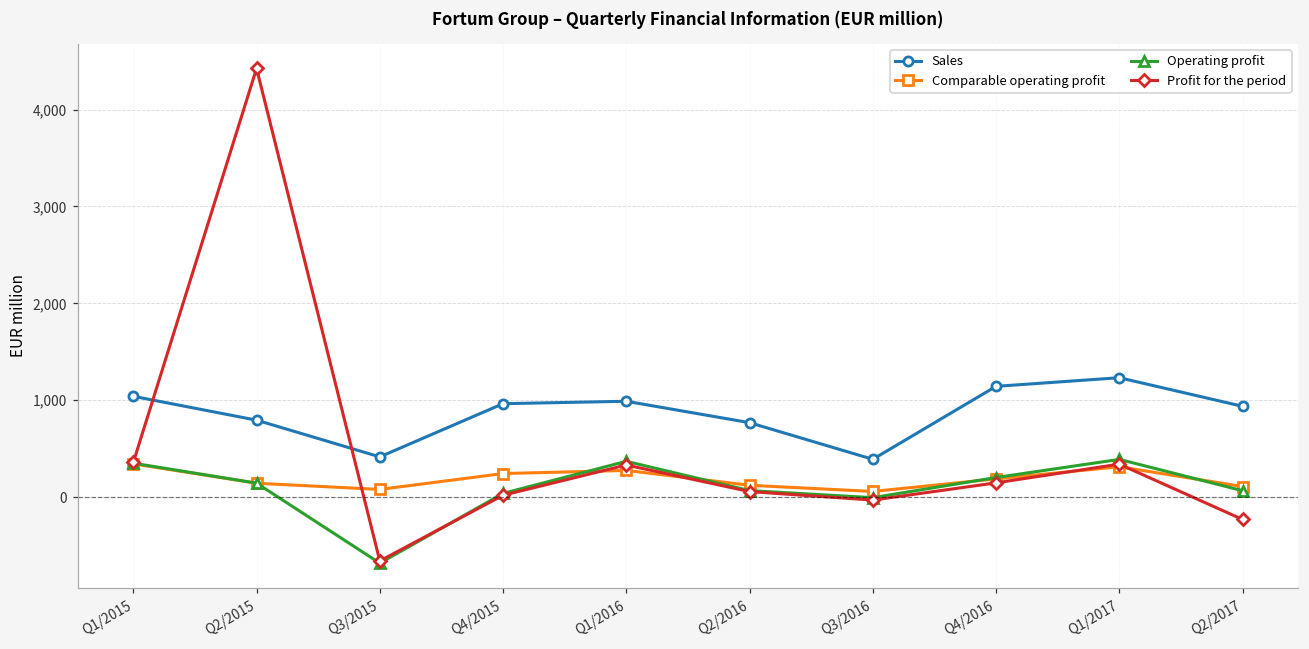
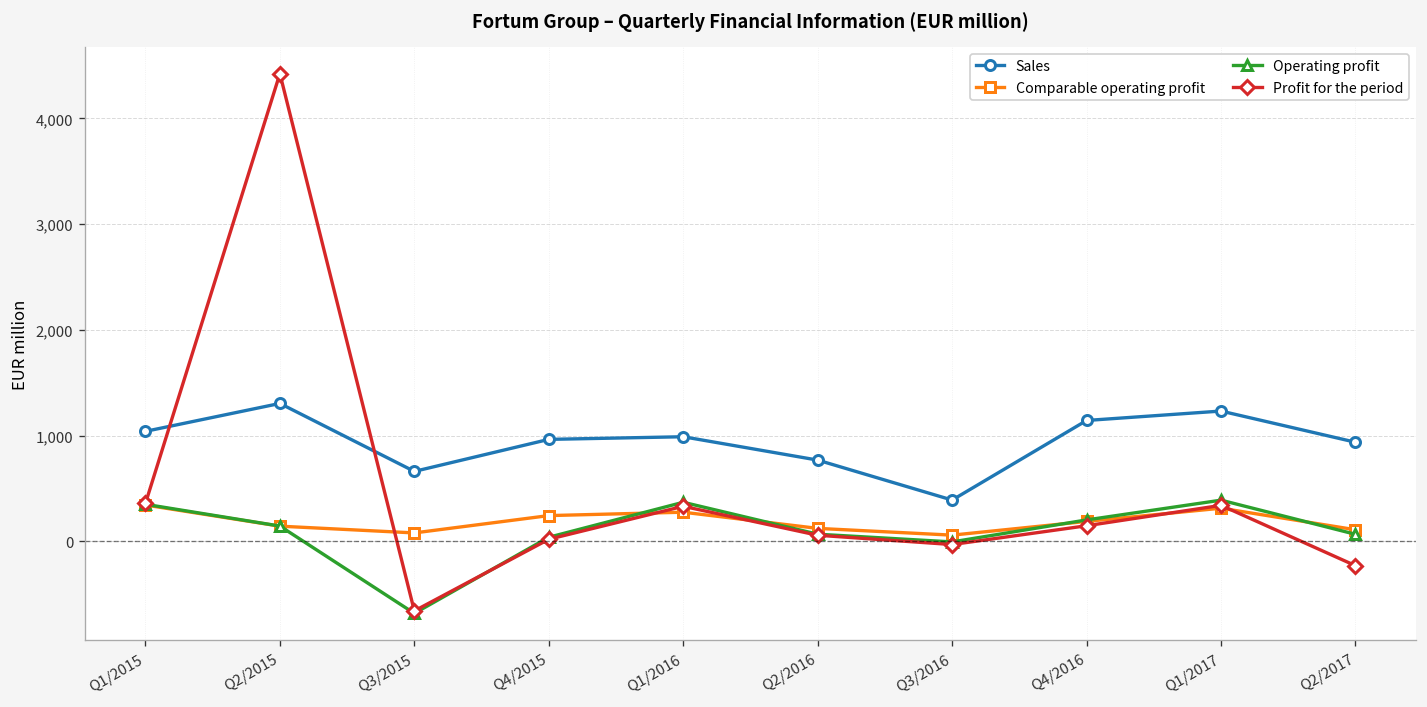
  {
    "Sales": {
      "Q1/2015": "1,000",
-     "Q2/2015": "800",
-     "Q3/2015": "400",
+     "Q2/2015": "1,300",
+     "Q3/2015": "700",
      "Q4/2015": "1,000",
      "Q1/2016": "1,000",
      "Q2/2016": "800",
      "Q3/2016": "400",
      "Q4/2016": "1,100",
      "Q1/2017": "1,200",
      "Q2/2017": "900"
    },
    "Comparable operating profit": {
      "Q3/2015": "100",
      "Q4/2015": "200",
      "Q1/2016": "300",
      "Q2/2016": "100",
      "Q3/2016": "100",
      "Q2/2017": "100"
    },
    "Operating profit": {
      "Q1/2016": "400",
      "Q1/2017": "400",
      "Q2/2017": "100"
    },
    "Profit for the period": {
      "Q2/2015": "4,400",
      "Q1/2016": "300",
      "Q4/2016": "100",
      "Q2/2017": "-200"
    }
  }
